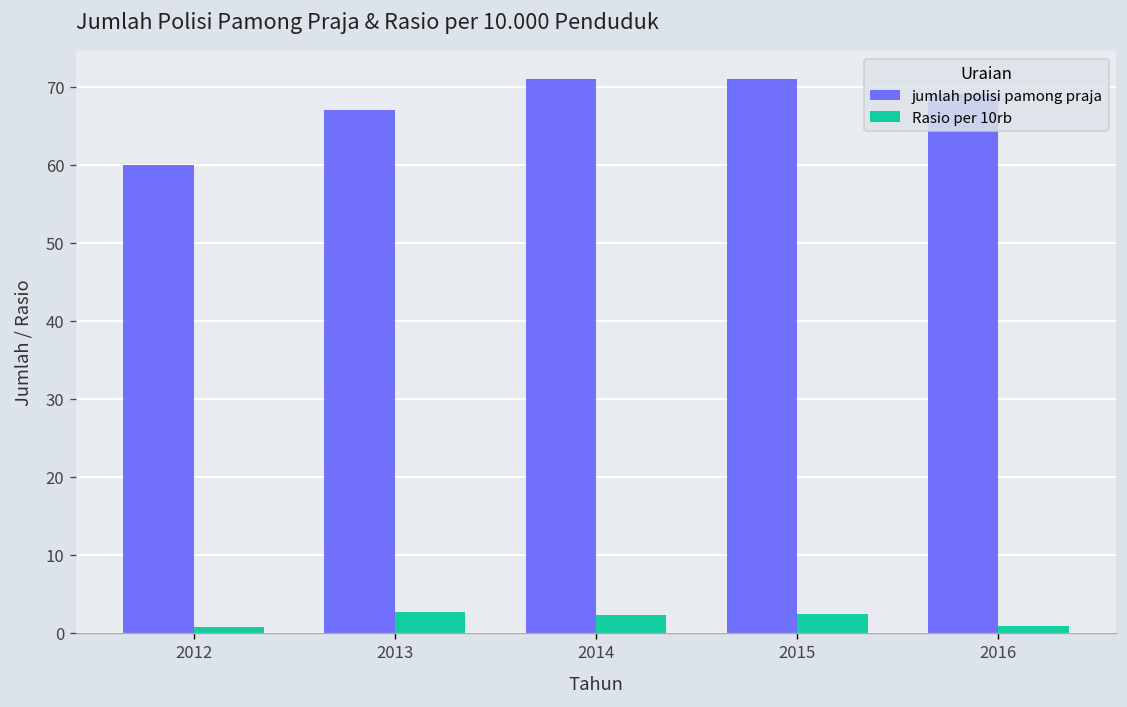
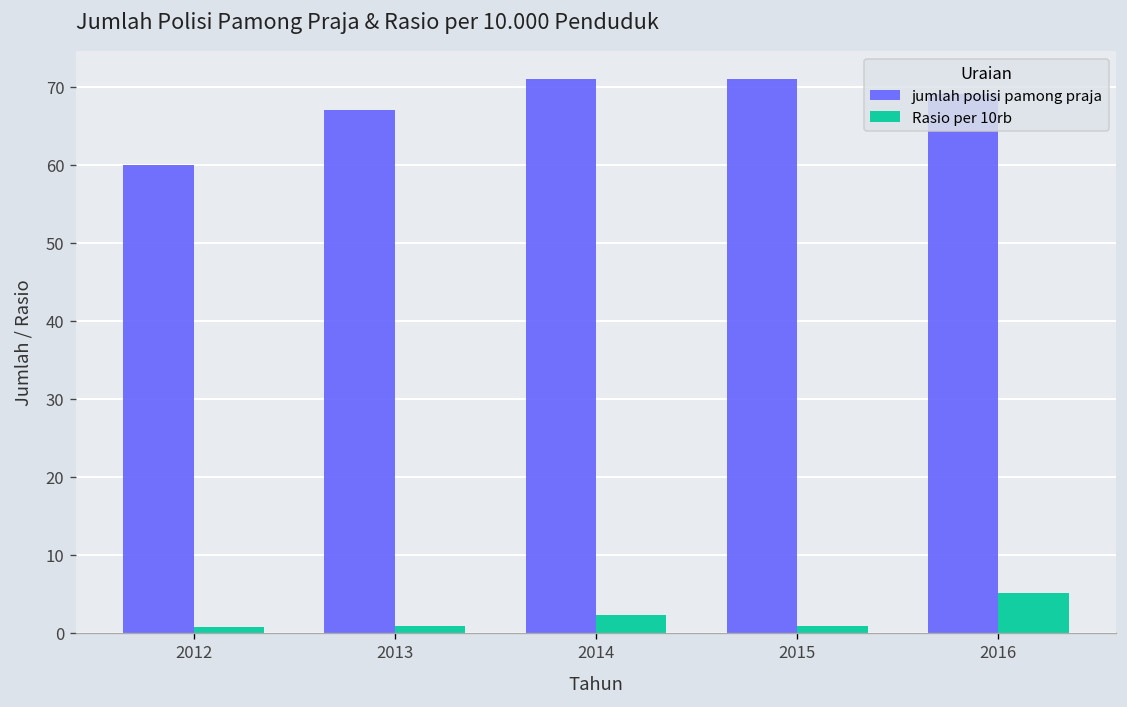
  {
    "jumlah polisi pamong praja": {
      "2012": 60,
      "2013": 67,
      "2014": 71,
      "2015": 71
    },
    "Rasio per 10rb": {
      "2012": 1,
-     "2013": 3,
+     "2013": 1,
      "2014": 2,
-     "2015": 2,
-     "2016": 1
+     "2015": 1,
+     "2016": 5
    }
  }
